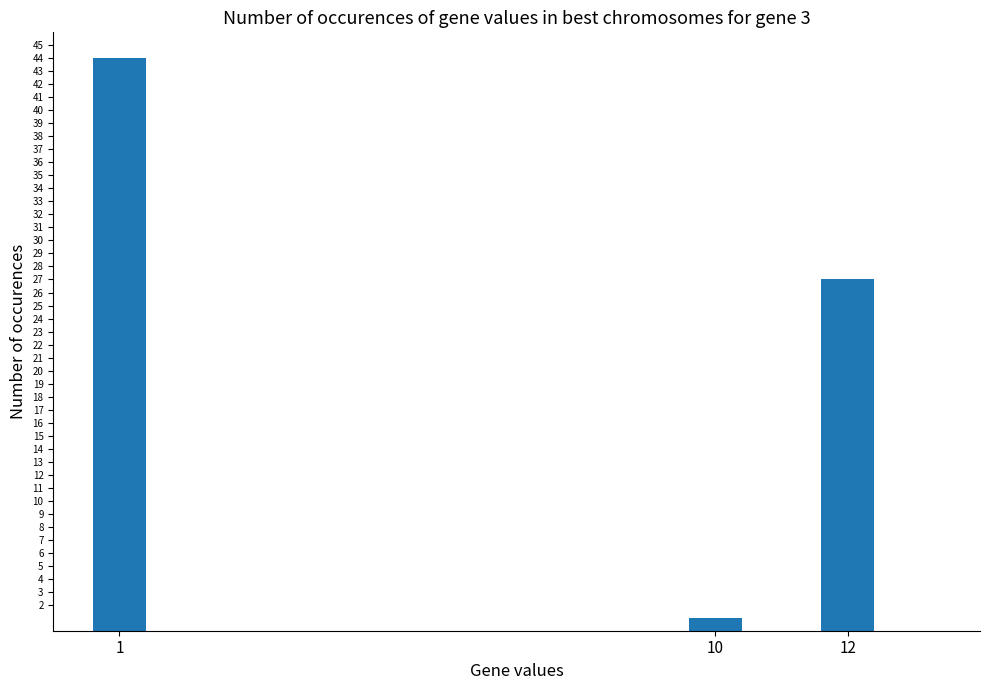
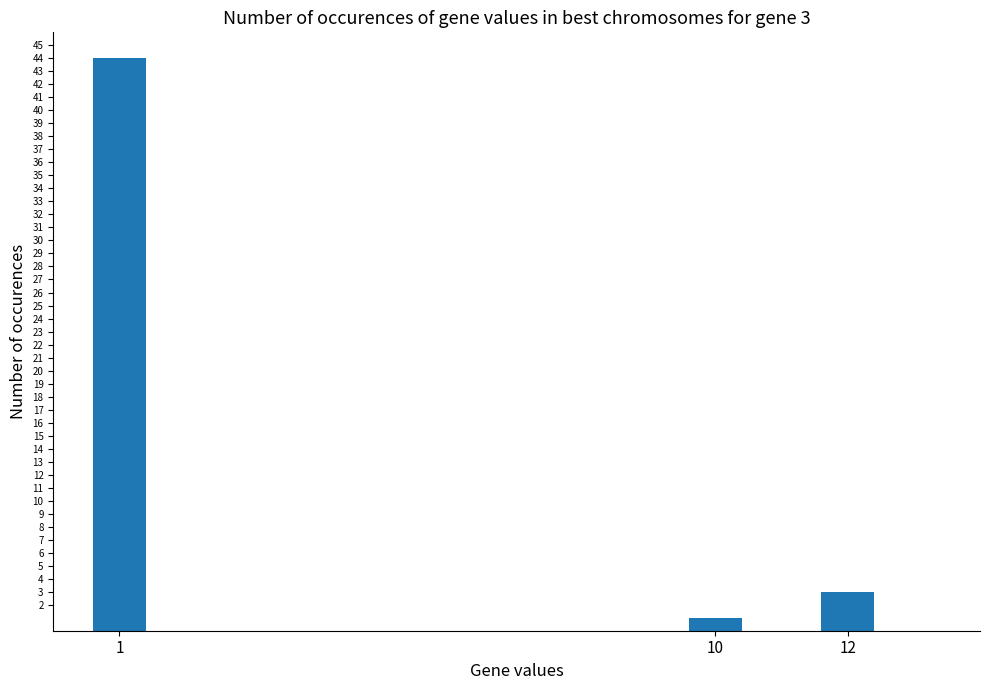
  {
    "1": 44,
    "10": 1,
-   "12": 27
+   "12": 3
  }
